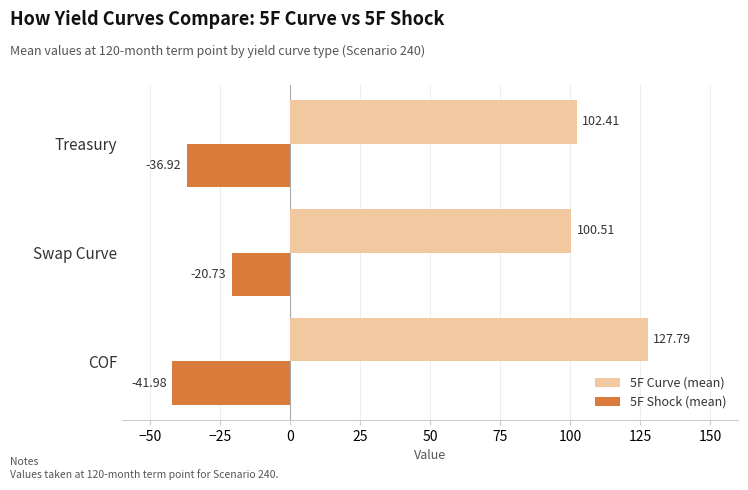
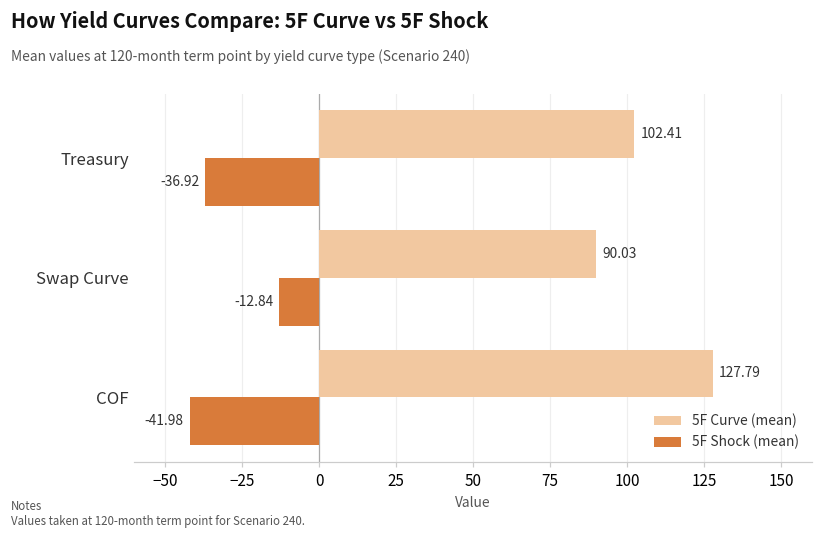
  {
    "5F Curve (mean)": {
      "Treasury": 102.41,
-     "Swap Curve": 100.51,
+     "Swap Curve": 90.03,
      "COF": 127.79
    },
    "5F Shock (mean)": {
      "Treasury": -36.92,
-     "Swap Curve": -20.73,
+     "Swap Curve": -12.84,
      "COF": -41.98
    }
  }
